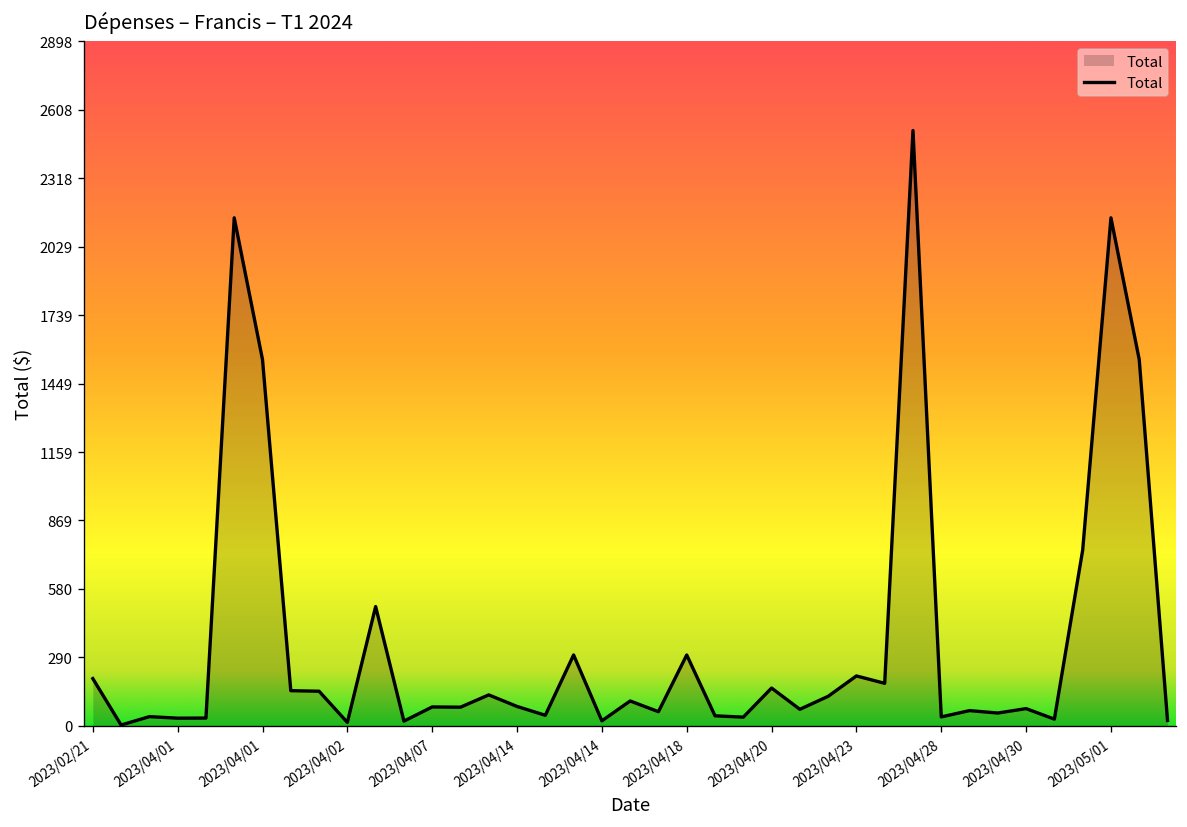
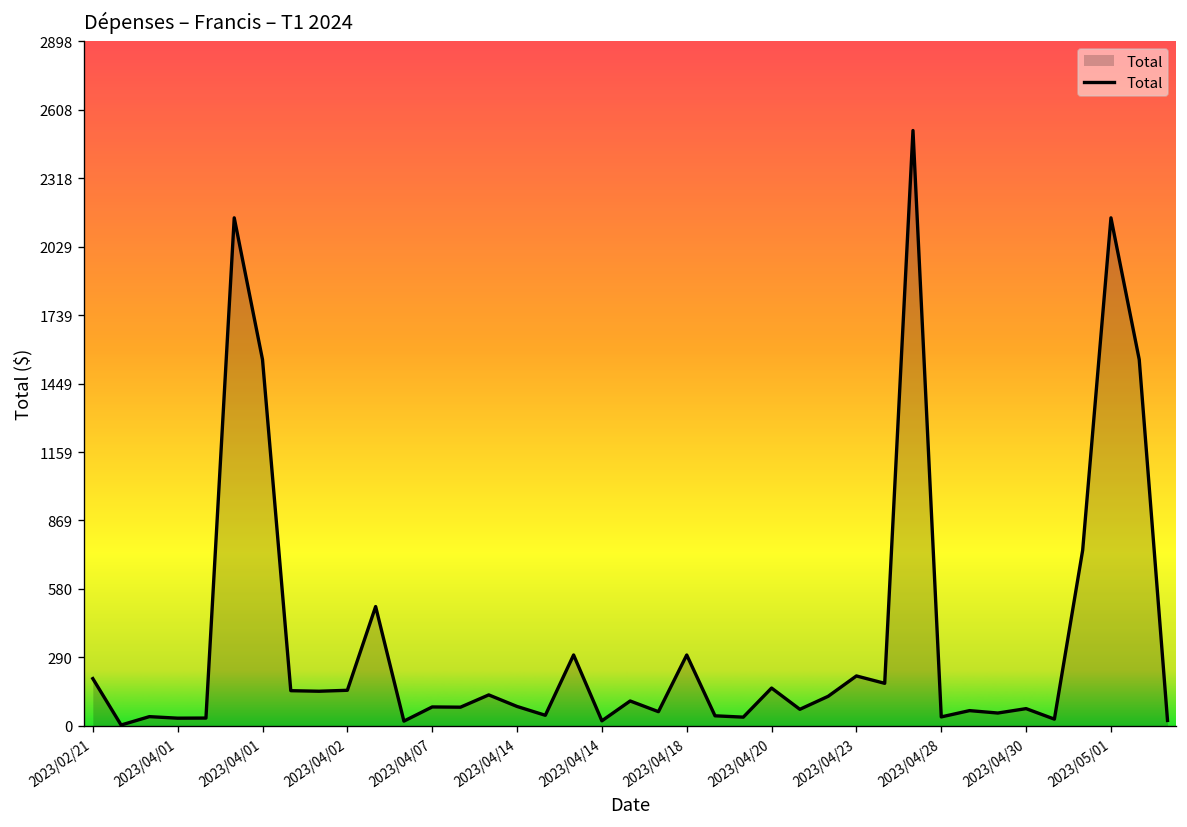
  {
    "2023/02/21": 200,
-   "2023/04/02": 10,
+   "2023/04/02": 150,
    "2023/04/07": 80,
    "2023/04/23": 210
  }
